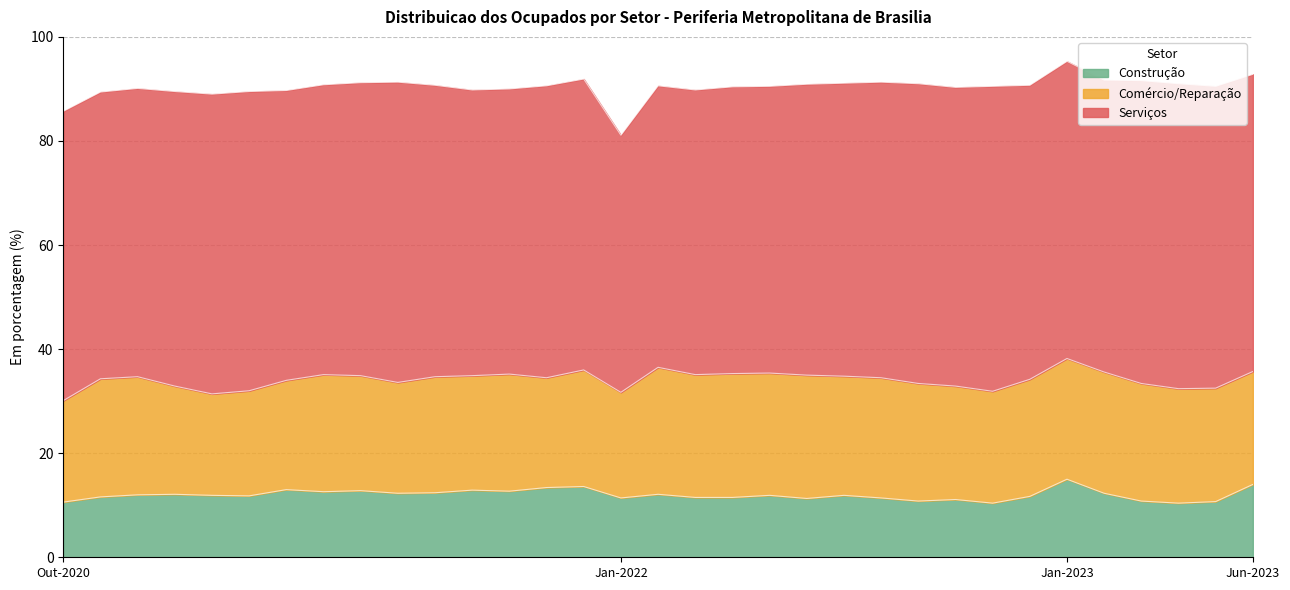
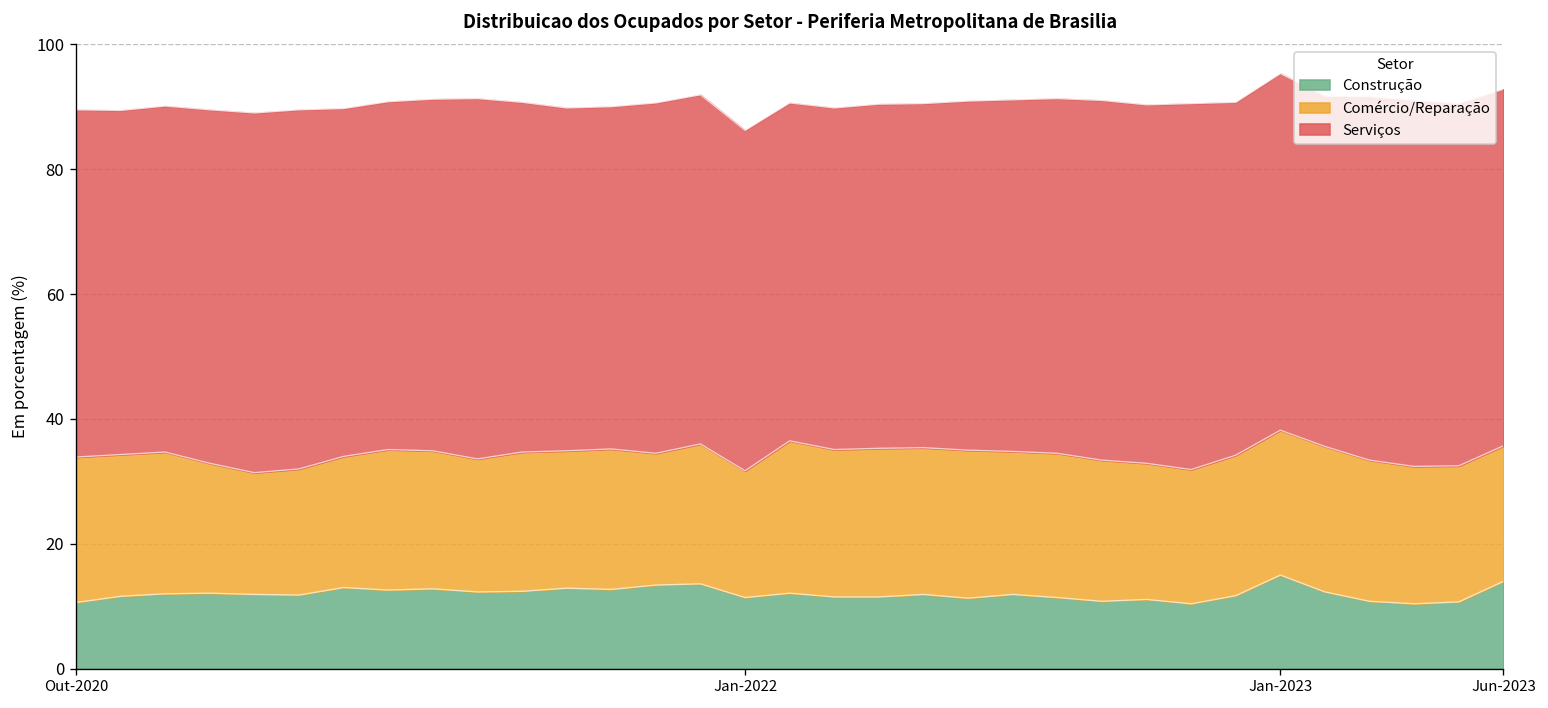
  {
    "Construção": {
      "Out-2020": 11,
      "Jan-2022": 11,
      "Jan-2023": 15,
      "Jun-2023": 14
    },
    "Comércio/Reparação": {
-     "Out-2020": 20,
+     "Out-2020": 23,
      "Jan-2022": 20,
      "Jan-2023": 23,
      "Jun-2023": 22
    },
    "Serviços": {
      "Out-2020": 56,
-     "Jan-2022": 49,
+     "Jan-2022": 55,
      "Jan-2023": 57,
      "Jun-2023": 57
    }
  }
